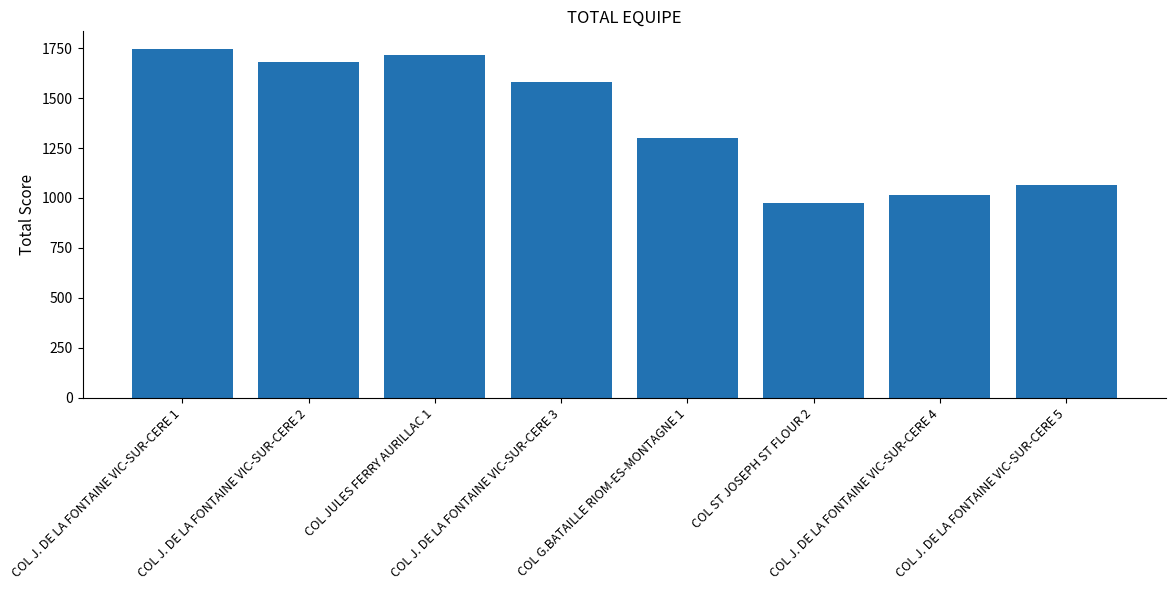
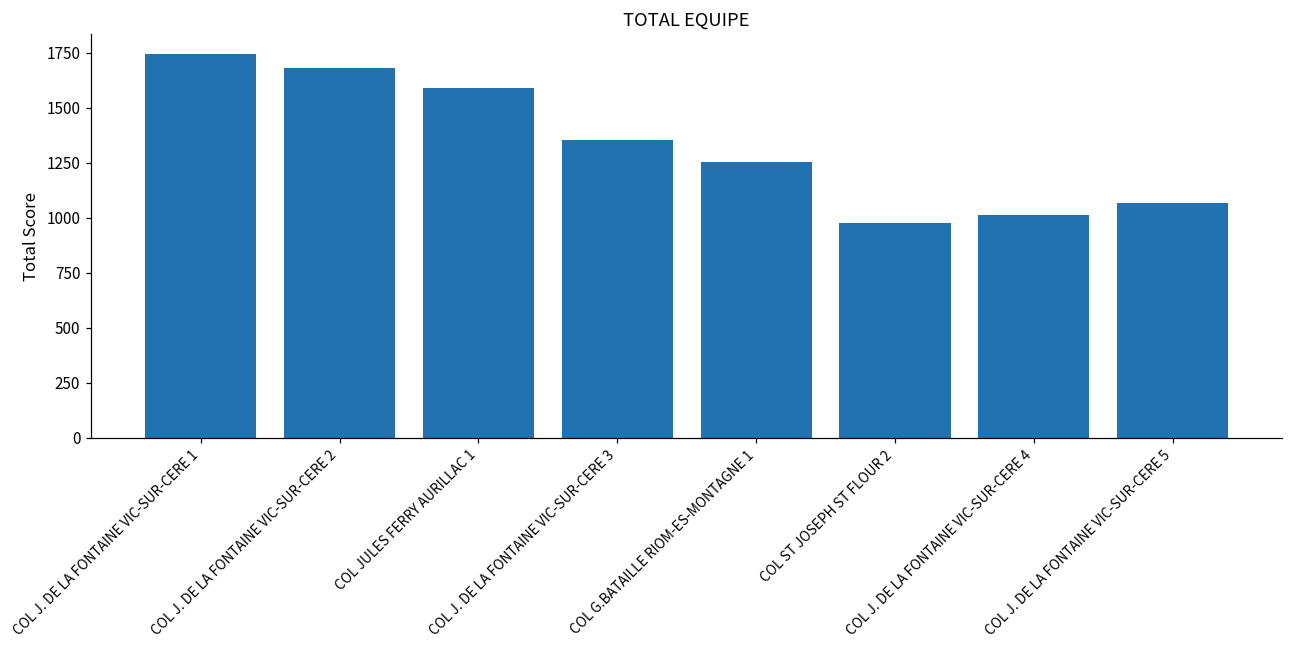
  {
    "COL J. DE LA FONTAINE VIC-SUR-CERE 1": 1750,
    "COL J. DE LA FONTAINE VIC-SUR-CERE 2": 1680,
-   "COL JULES FERRY AURILLAC 1": 1710,
-   "COL J. DE LA FONTAINE VIC-SUR-CERE 3": 1580,
-   "COL G.BATAILLE RIOM-ES-MONTAGNE 1": 1300,
+   "COL JULES FERRY AURILLAC 1": 1590,
+   "COL J. DE LA FONTAINE VIC-SUR-CERE 3": 1350,
+   "COL G.BATAILLE RIOM-ES-MONTAGNE 1": 1260,
    "COL ST JOSEPH ST FLOUR 2": 970,
    "COL J. DE LA FONTAINE VIC-SUR-CERE 4": 1010,
    "COL J. DE LA FONTAINE VIC-SUR-CERE 5": 1070
  }
